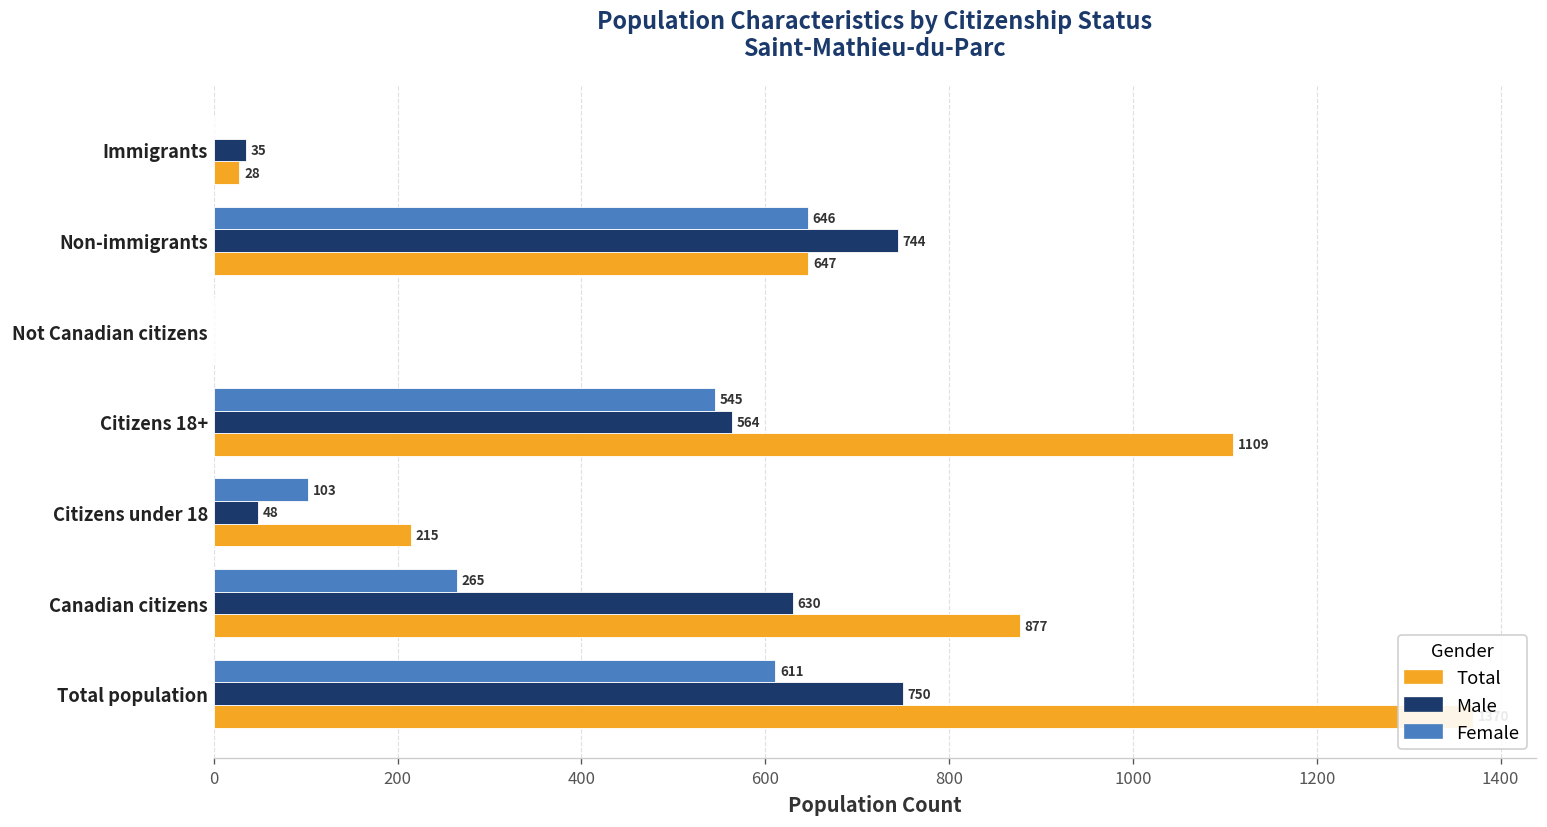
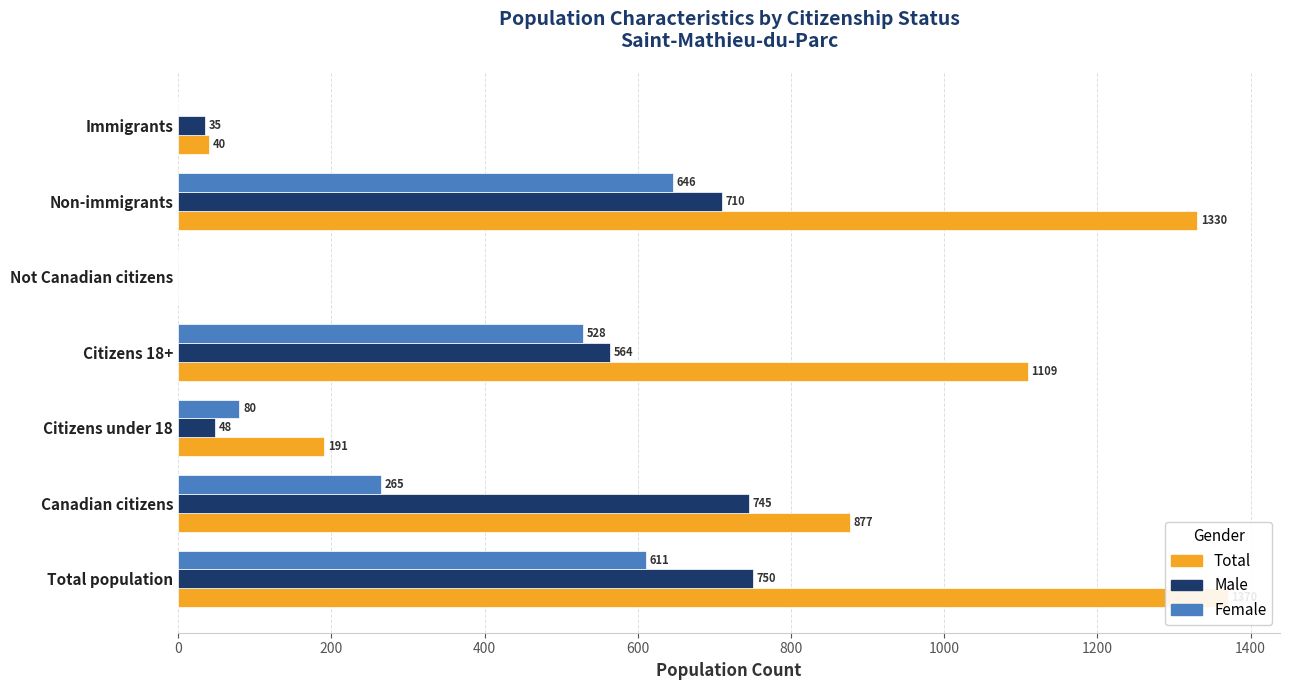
  {
    "Total": {
-     "Immigrants": 28,
-     "Non-immigrants": 647,
+     "Immigrants": 40,
+     "Non-immigrants": 1330,
      "Citizens 18+": 1109,
-     "Citizens under 18": 215,
+     "Citizens under 18": 191,
      "Canadian citizens": 877
    },
    "Male": {
      "Immigrants": 35,
-     "Non-immigrants": 744,
+     "Non-immigrants": 710,
      "Citizens 18+": 564,
      "Citizens under 18": 48,
-     "Canadian citizens": 630,
+     "Canadian citizens": 745,
      "Total population": 750
    },
    "Female": {
      "Non-immigrants": 646,
-     "Citizens 18+": 545,
-     "Citizens under 18": 103,
+     "Citizens 18+": 528,
+     "Citizens under 18": 80,
      "Canadian citizens": 265,
      "Total population": 611
    }
  }
